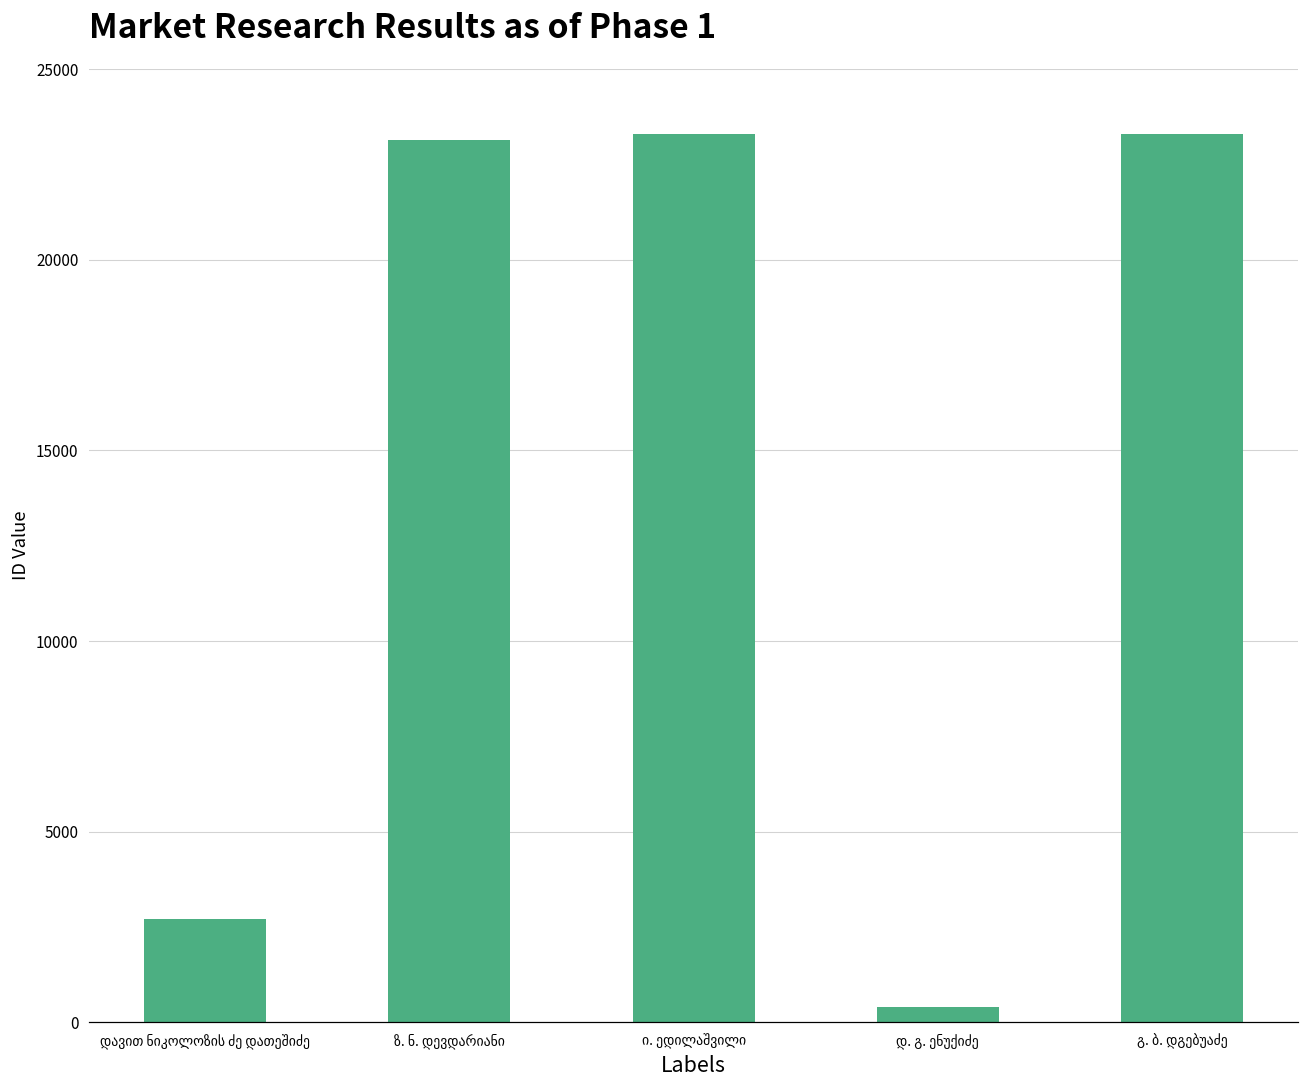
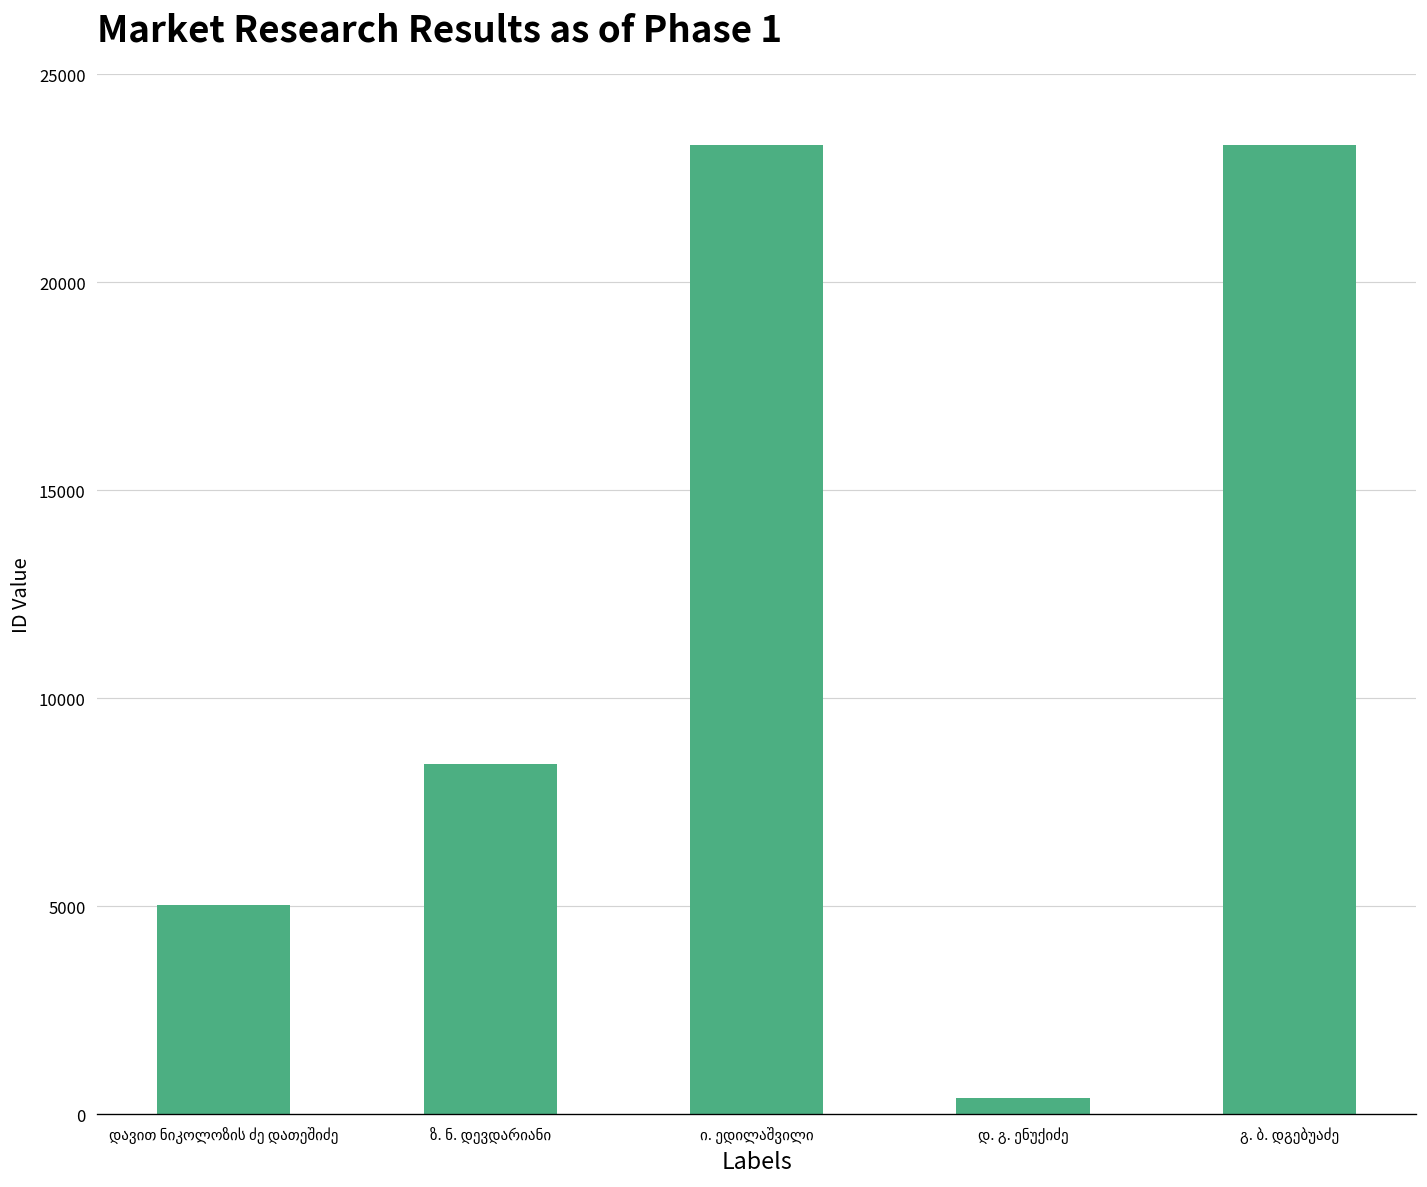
  {
-   "დავით ნიკოლოზის ძე დათეშიძე": 2700,
-   "ზ. ნ. დევდარიანი": 23100,
+   "დავით ნიკოლოზის ძე დათეშიძე": 5000,
+   "ზ. ნ. დევდარიანი": 8400,
    "ი. ედილაშვილი": 23300,
    "დ. გ. ენუქიძე": 400,
    "გ. ბ. დგებუაძე": 23300
  }
